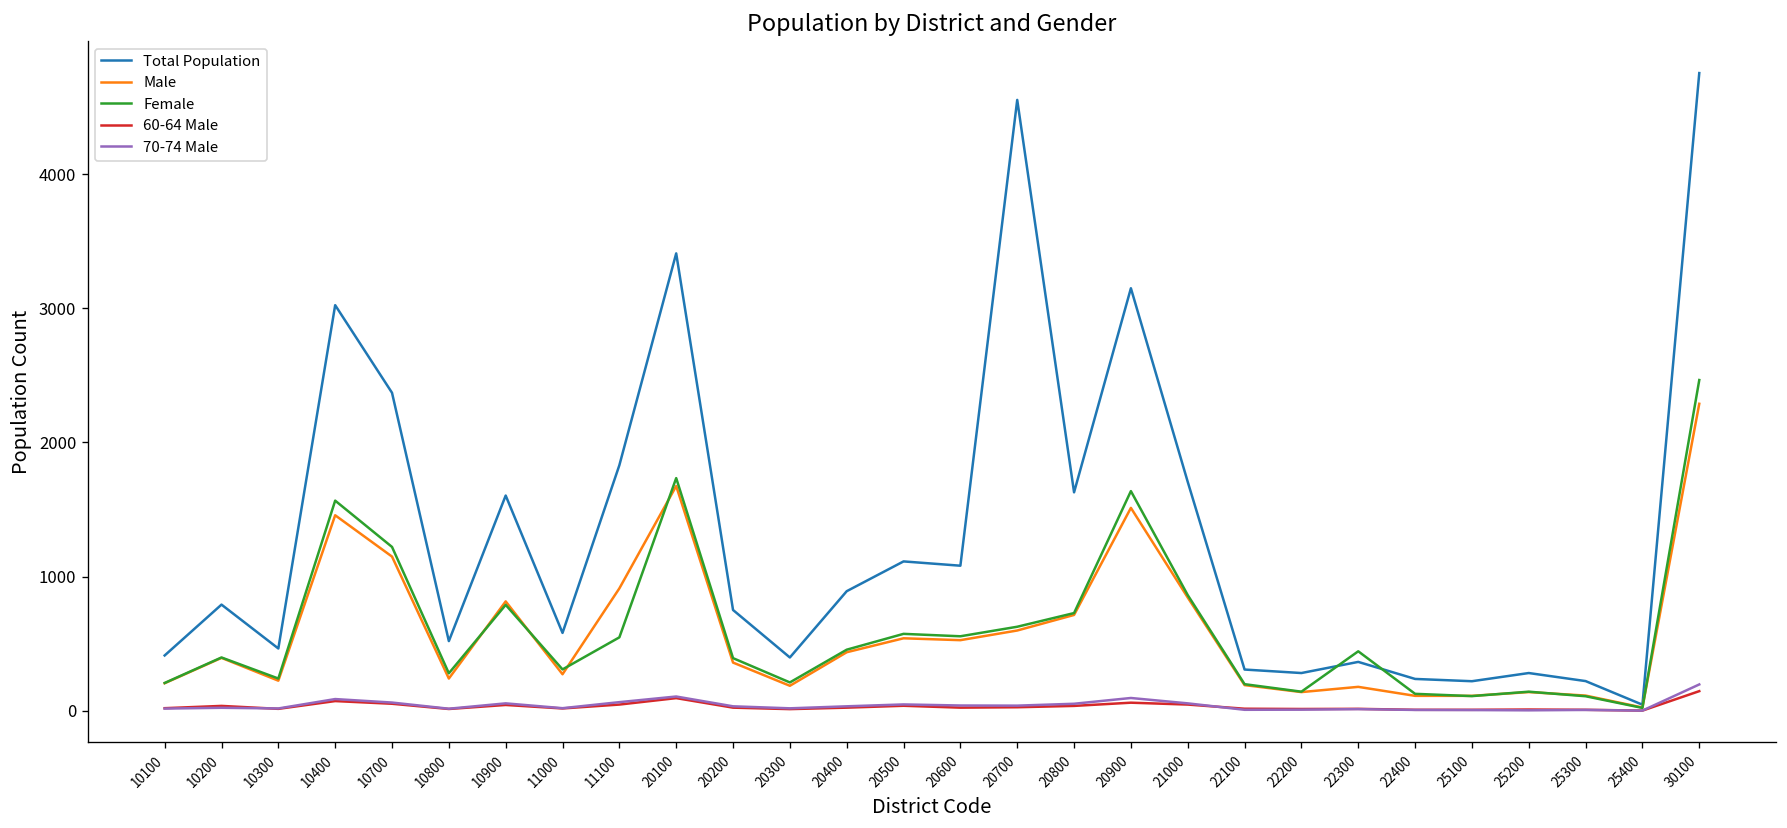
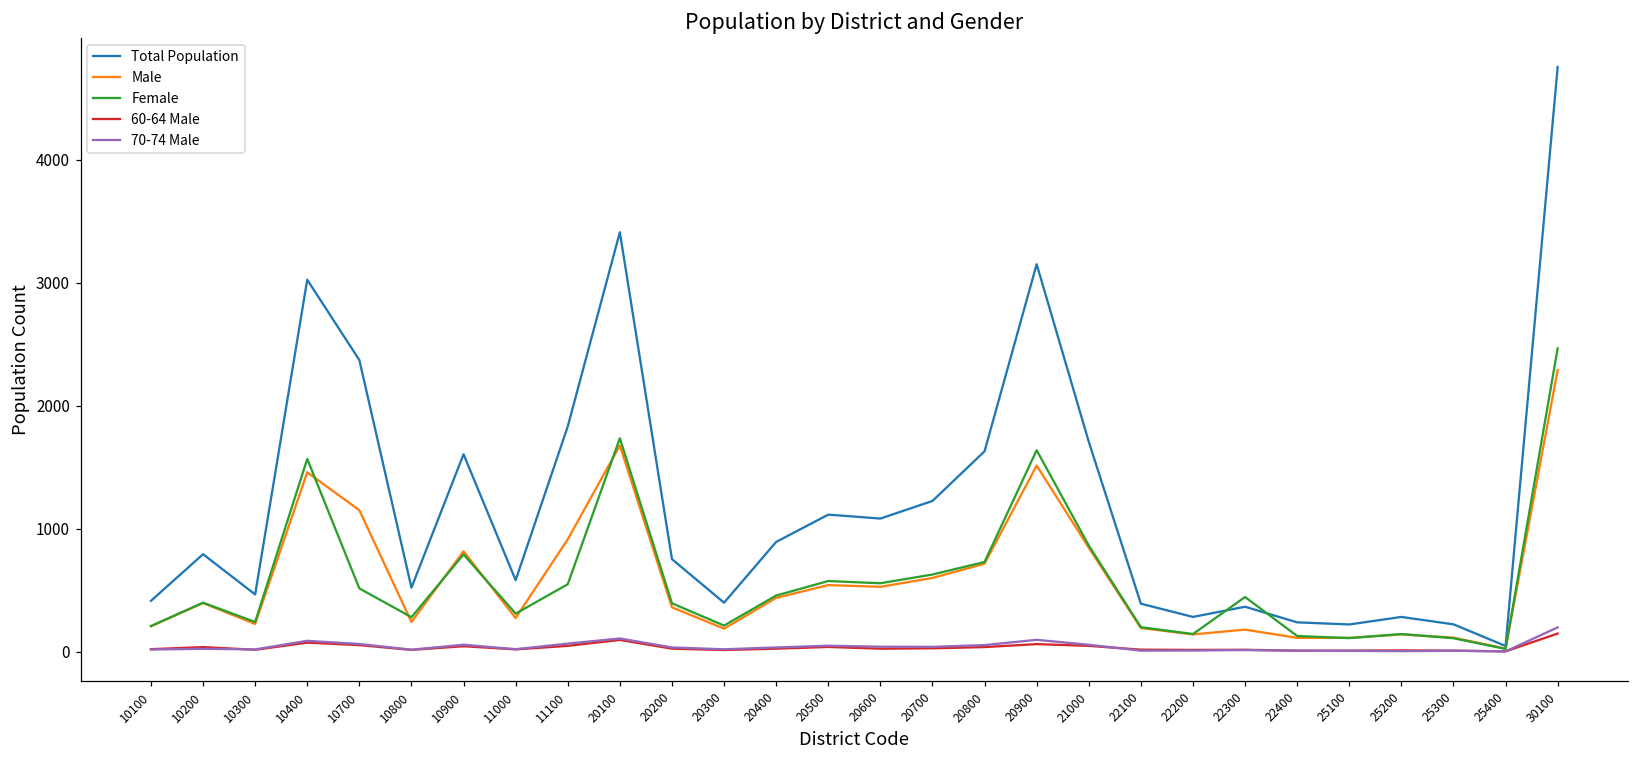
  {
    "Total Population": {
      "10100": 410,
      "10200": 790,
      "10300": 460,
      "10400": 3020,
      "10700": 2370,
      "10800": 520,
      "10900": 1600,
      "11000": 580,
      "11100": 1830,
      "20100": 3410,
      "20200": 750,
      "20300": 400,
      "20400": 890,
      "20500": 1110,
      "20600": 1080,
-     "20700": 4550,
+     "20700": 1220,
      "20800": 1630,
      "20900": 3150,
      "21000": 1710,
-     "22100": 310,
+     "22100": 390,
      "22200": 280,
      "22300": 360,
      "22400": 240,
      "25100": 220,
      "25200": 280,
      "25300": 220,
      "30100": 4750
    },
    "Male": {
      "10400": 1460,
      "10700": 1150,
      "10800": 240,
      "10900": 820,
      "11000": 270,
      "11100": 910,
      "20100": 1680,
      "20200": 360,
      "20300": 190,
      "20500": 540,
      "20600": 530,
      "20700": 600,
      "20900": 1510,
      "22300": 180,
      "30100": 2290
    },
    "Female": {
      "10400": 1570,
-     "10700": 1220,
+     "10700": 510,
      "10800": 280,
      "10900": 790,
      "11000": 310,
      "11100": 550,
      "20100": 1730,
      "20200": 390,
      "20300": 210,
      "20500": 570,
      "20600": 560,
      "20700": 630,
      "20900": 1640,
      "22300": 440,
      "30100": 2470
    },
    "60-64 Male": {
      "20900": 60,
      "30100": 150
    },
    "70-74 Male": {
      "20900": 100,
      "30100": 200
    }
  }
